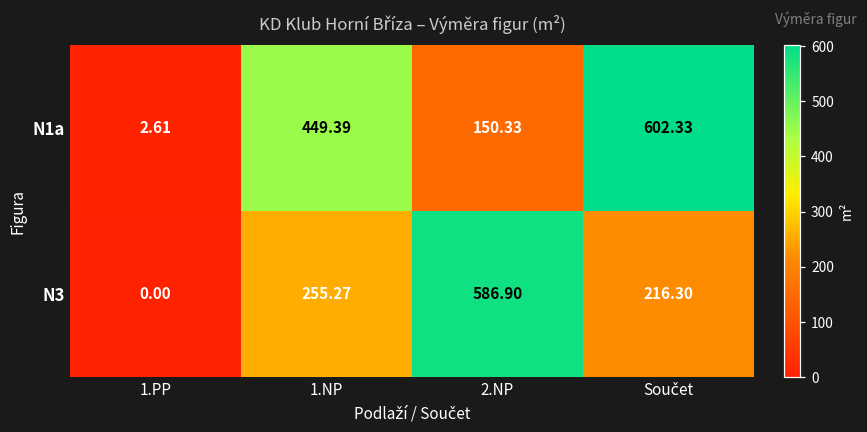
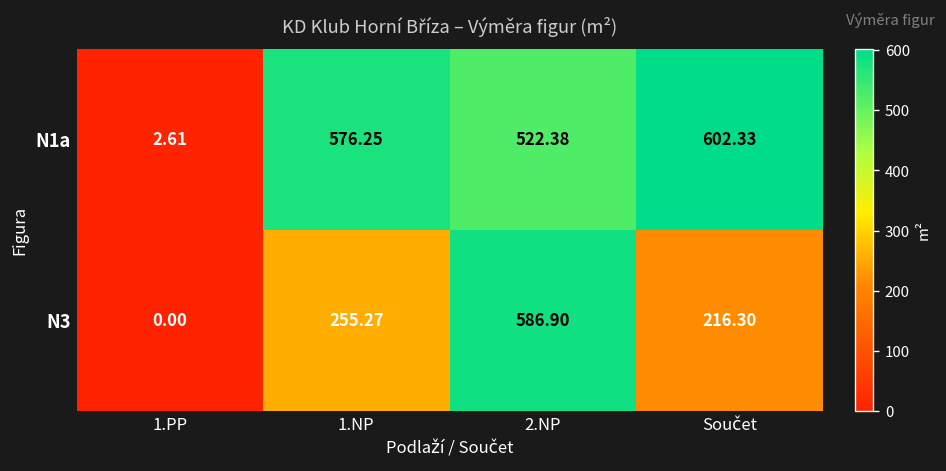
  {
    "N1a": {
      "1.PP": 2.61,
-     "1.NP": 449.39,
-     "2.NP": 150.33,
+     "1.NP": 576.25,
+     "2.NP": 522.38,
      "Součet": 602.33
    },
    "N3": {
      "1.PP": 0.00,
      "1.NP": 255.27,
      "2.NP": 586.90,
      "Součet": 216.30
    }
  }
